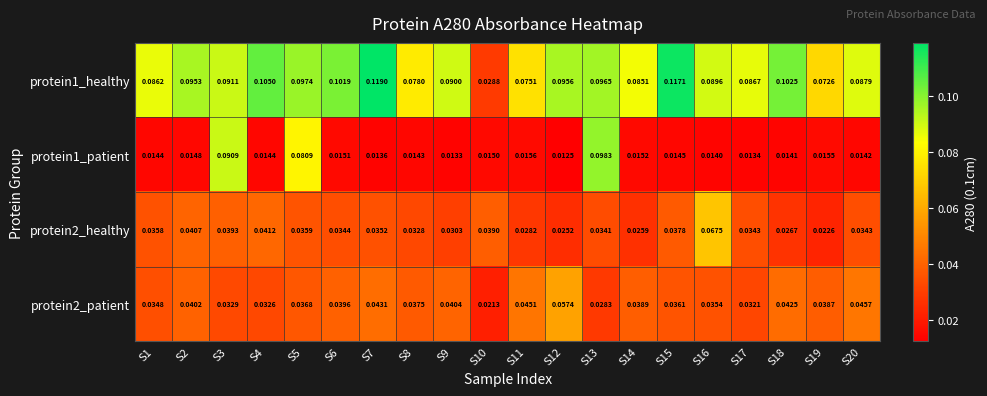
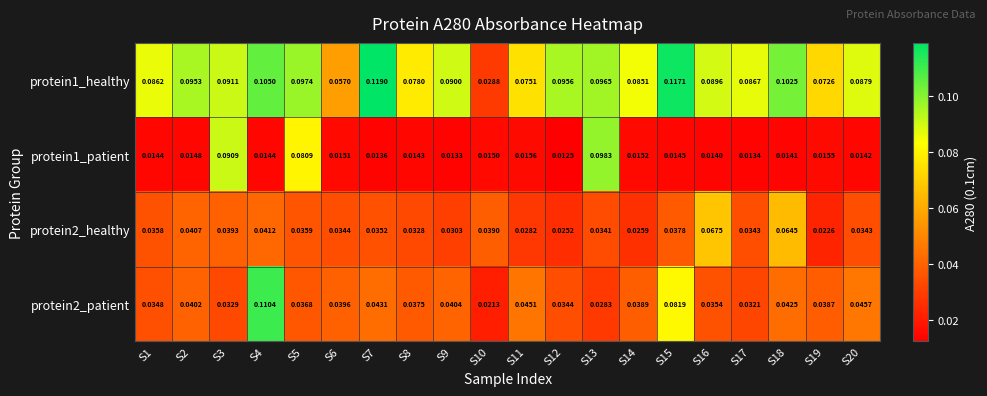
  {
    "protein1_healthy": {
      "S1": 0.0862,
      "S2": 0.0953,
      "S3": 0.0911,
      "S4": 0.1050,
      "S5": 0.0974,
-     "S6": 0.1019,
+     "S6": 0.0570,
      "S7": 0.1190,
      "S8": 0.0780,
      "S9": 0.0900,
      "S10": 0.0288,
      "S11": 0.0751,
      "S12": 0.0956,
      "S13": 0.0965,
      "S14": 0.0851,
      "S15": 0.1171,
      "S16": 0.0896,
      "S17": 0.0867,
      "S18": 0.1025,
      "S19": 0.0726,
      "S20": 0.0879
    },
    "protein1_patient": {
      "S1": 0.0144,
      "S2": 0.0148,
      "S3": 0.0909,
      "S4": 0.0144,
      "S5": 0.0809,
      "S6": 0.0151,
      "S7": 0.0136,
      "S8": 0.0143,
      "S9": 0.0133,
      "S10": 0.0150,
      "S11": 0.0156,
      "S12": 0.0125,
      "S13": 0.0983,
      "S14": 0.0152,
      "S15": 0.0145,
      "S16": 0.0140,
      "S17": 0.0134,
      "S18": 0.0141,
      "S19": 0.0155,
      "S20": 0.0142
    },
    "protein2_healthy": {
      "S1": 0.0358,
      "S2": 0.0407,
      "S3": 0.0393,
      "S4": 0.0412,
      "S5": 0.0359,
      "S6": 0.0344,
      "S7": 0.0352,
      "S8": 0.0328,
      "S9": 0.0303,
      "S10": 0.0390,
      "S11": 0.0282,
      "S12": 0.0252,
      "S13": 0.0341,
      "S14": 0.0259,
      "S15": 0.0378,
      "S16": 0.0675,
      "S17": 0.0343,
-     "S18": 0.0267,
+     "S18": 0.0645,
      "S19": 0.0226,
      "S20": 0.0343
    },
    "protein2_patient": {
      "S1": 0.0348,
      "S2": 0.0402,
      "S3": 0.0329,
-     "S4": 0.0326,
+     "S4": 0.1104,
      "S5": 0.0368,
      "S6": 0.0396,
      "S7": 0.0431,
      "S8": 0.0375,
      "S9": 0.0404,
      "S10": 0.0213,
      "S11": 0.0451,
-     "S12": 0.0574,
+     "S12": 0.0344,
      "S13": 0.0283,
      "S14": 0.0389,
-     "S15": 0.0361,
+     "S15": 0.0819,
      "S16": 0.0354,
      "S17": 0.0321,
      "S18": 0.0425,
      "S19": 0.0387,
      "S20": 0.0457
    }
  }
